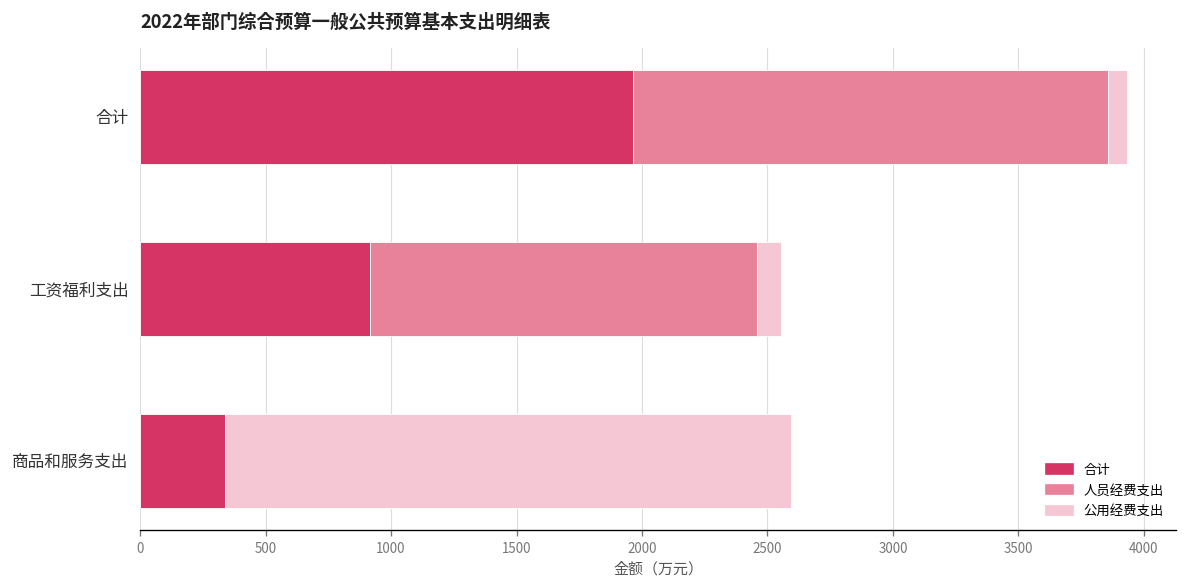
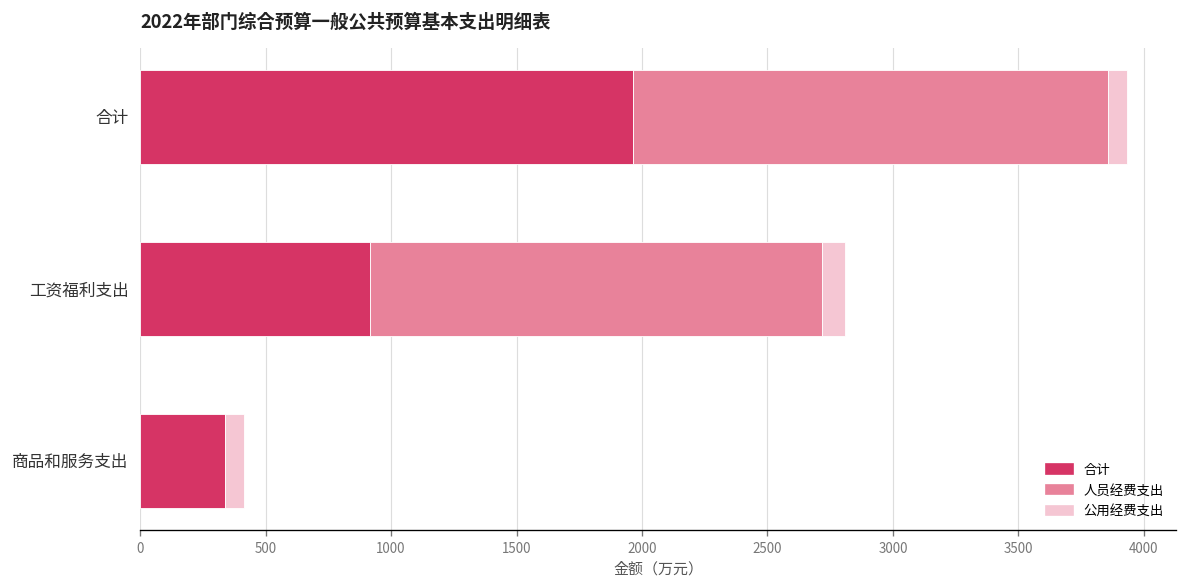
  {
    "合计": {
      "合计": 1970,
      "工资福利支出": 910,
      "商品和服务支出": 340
    },
    "人员经费支出": {
      "合计": 1890,
-     "工资福利支出": 1550,
+     "工资福利支出": 1800,
      "商品和服务支出": 0
    },
    "公用经费支出": {
      "合计": 70,
      "工资福利支出": 90,
-     "商品和服务支出": 2250
+     "商品和服务支出": 70
    }
  }
